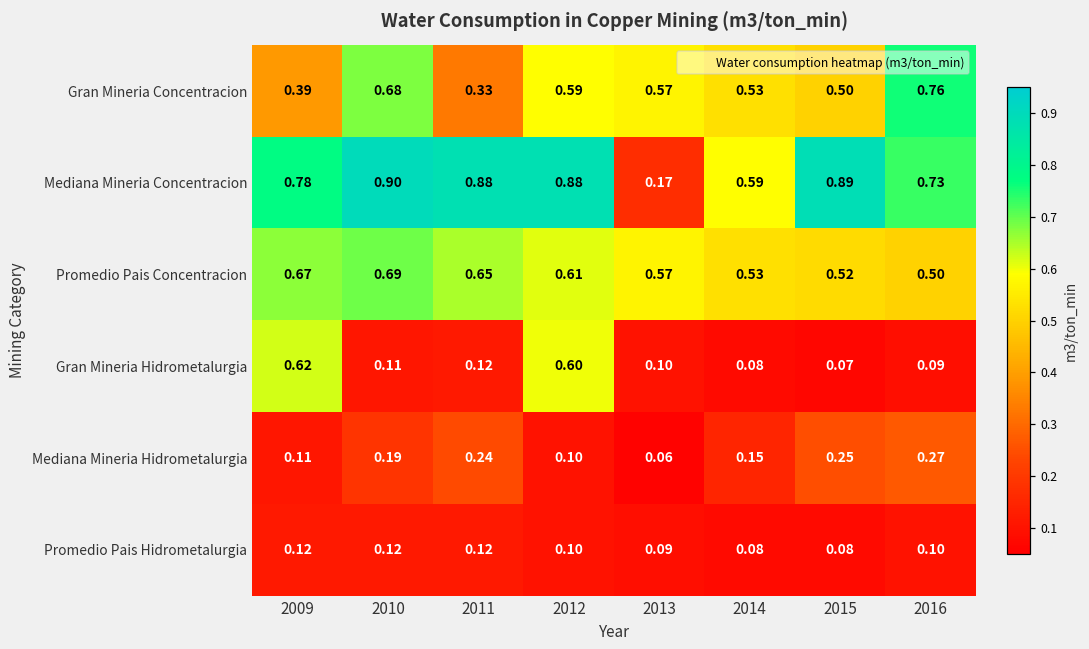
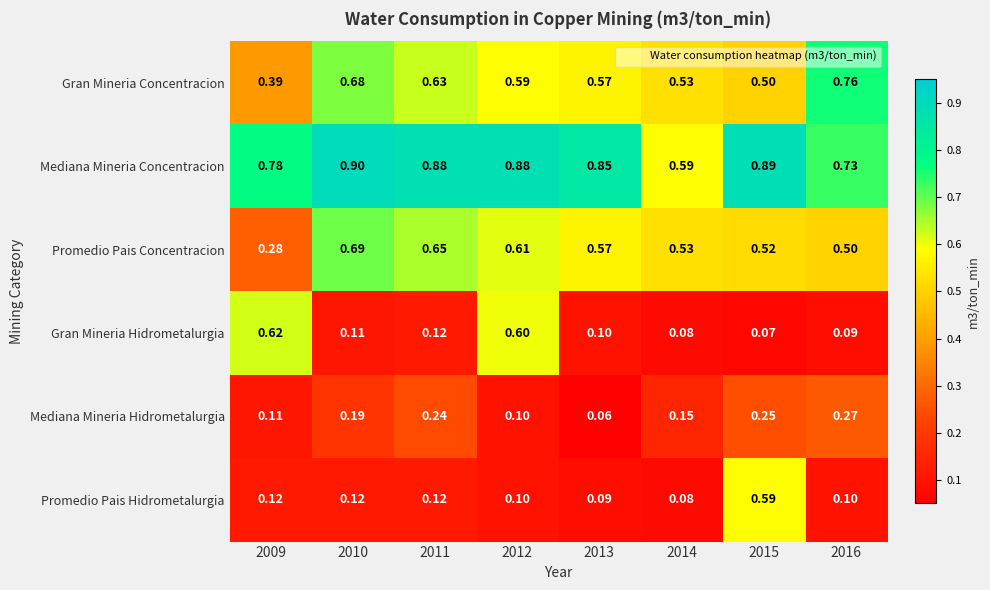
  {
    "Gran Mineria Concentracion": {
      "2009": 0.39,
      "2010": 0.68,
-     "2011": 0.33,
+     "2011": 0.63,
      "2012": 0.59,
      "2013": 0.57,
      "2014": 0.53,
      "2015": 0.50,
      "2016": 0.76
    },
    "Mediana Mineria Concentracion": {
      "2009": 0.78,
      "2010": 0.90,
      "2011": 0.88,
      "2012": 0.88,
-     "2013": 0.17,
+     "2013": 0.85,
      "2014": 0.59,
      "2015": 0.89,
      "2016": 0.73
    },
    "Promedio Pais Concentracion": {
-     "2009": 0.67,
+     "2009": 0.28,
      "2010": 0.69,
      "2011": 0.65,
      "2012": 0.61,
      "2013": 0.57,
      "2014": 0.53,
      "2015": 0.52,
      "2016": 0.50
    },
    "Gran Mineria Hidrometalurgia": {
      "2009": 0.62,
      "2010": 0.11,
      "2011": 0.12,
      "2012": 0.60,
      "2013": 0.10,
      "2014": 0.08,
      "2015": 0.07,
      "2016": 0.09
    },
    "Mediana Mineria Hidrometalurgia": {
      "2009": 0.11,
      "2010": 0.19,
      "2011": 0.24,
      "2012": 0.10,
      "2013": 0.06,
      "2014": 0.15,
      "2015": 0.25,
      "2016": 0.27
    },
    "Promedio Pais Hidrometalurgia": {
      "2009": 0.12,
      "2010": 0.12,
      "2011": 0.12,
      "2012": 0.10,
      "2013": 0.09,
      "2014": 0.08,
-     "2015": 0.08,
+     "2015": 0.59,
      "2016": 0.10
    }
  }
